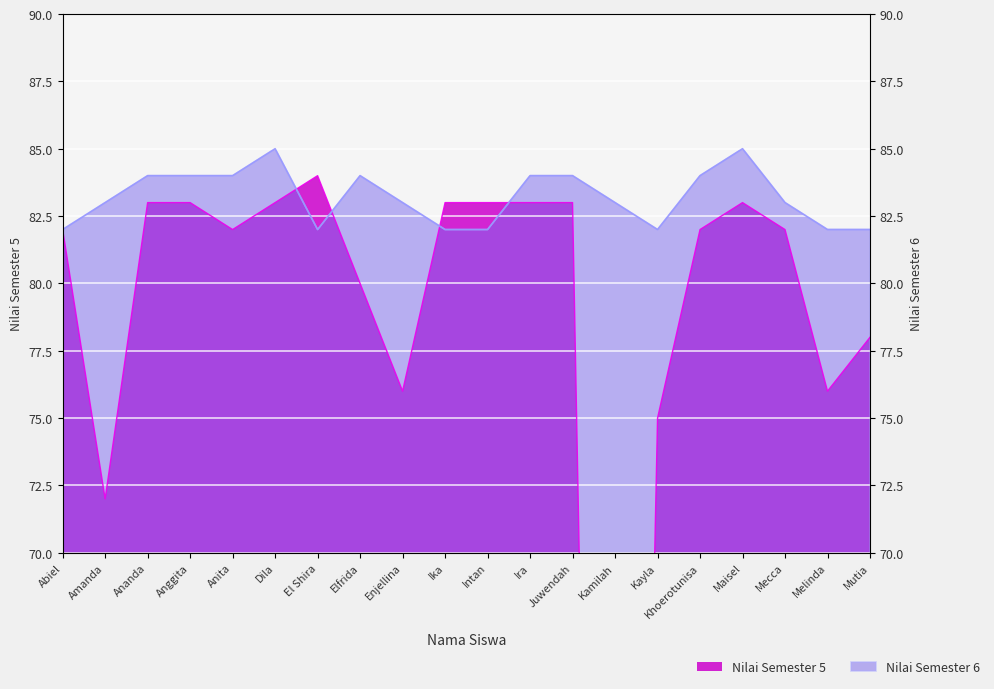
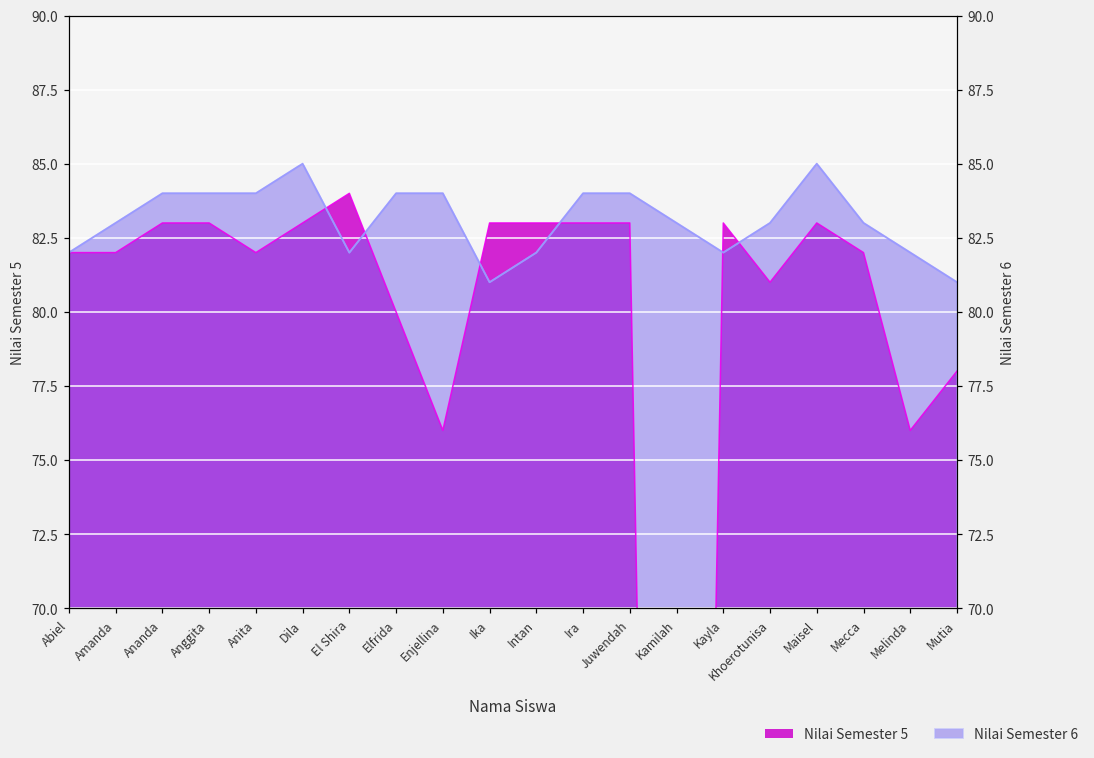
  {
    "Nilai Semester 5": {
-     "Amanda": 72,
+     "Amanda": 82,
      "Ananda": 83,
      "Anggita": 83,
      "Anita": 82,
      "Dila": 83,
      "El Shira": 84,
      "Elfrida": 80,
      "Enjellina": 76,
      "Ika": 83,
      "Intan": 83,
      "Ira": 83,
      "Juwendah": 83,
-     "Kayla": 75,
-     "Khoerotunisa": 82,
+     "Kayla": 83,
+     "Khoerotunisa": 81,
      "Maisel": 83,
      "Mecca": 82,
      "Melinda": 76,
      "Mutia": 78
    },
    "Nilai Semester 6": {
      "Amanda": 83,
      "Ananda": 84,
      "Anggita": 84,
      "Anita": 84,
      "Dila": 85,
      "El Shira": 82,
      "Elfrida": 84,
-     "Enjellina": 83,
-     "Ika": 82,
+     "Enjellina": 84,
+     "Ika": 81,
      "Intan": 82,
      "Ira": 84,
      "Juwendah": 84,
      "Kamilah": 83,
      "Kayla": 82,
-     "Khoerotunisa": 84,
+     "Khoerotunisa": 83,
      "Maisel": 85,
      "Mecca": 83,
      "Melinda": 82,
-     "Mutia": 82
+     "Mutia": 81
    }
  }
